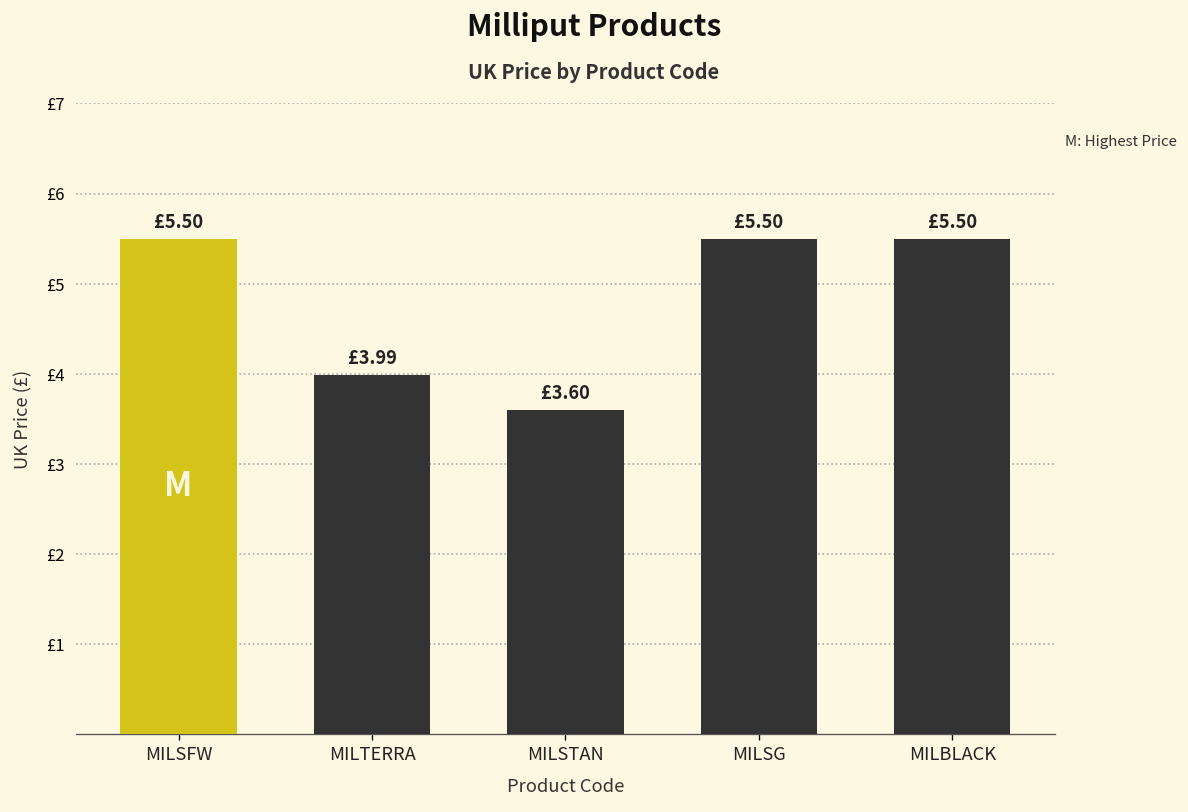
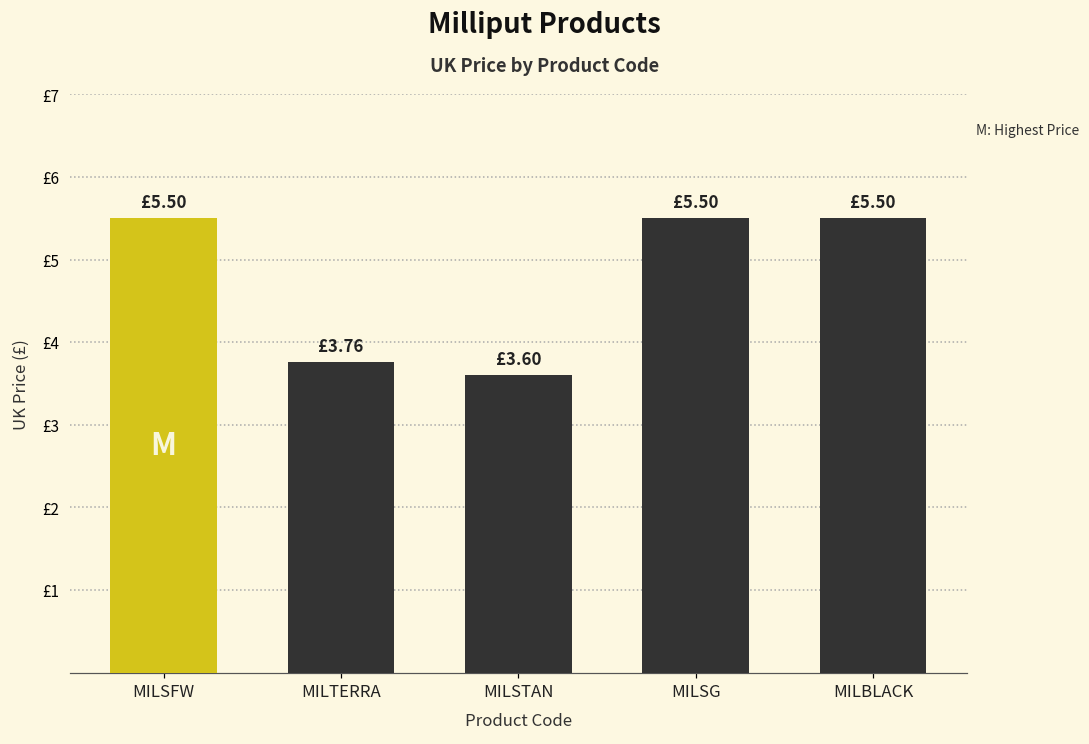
  {
    "MILSFW": "£5.50",
-   "MILTERRA": "£3.99",
+   "MILTERRA": "£3.76",
    "MILSTAN": "£3.60",
    "MILSG": "£5.50",
    "MILBLACK": "£5.50"
  }
